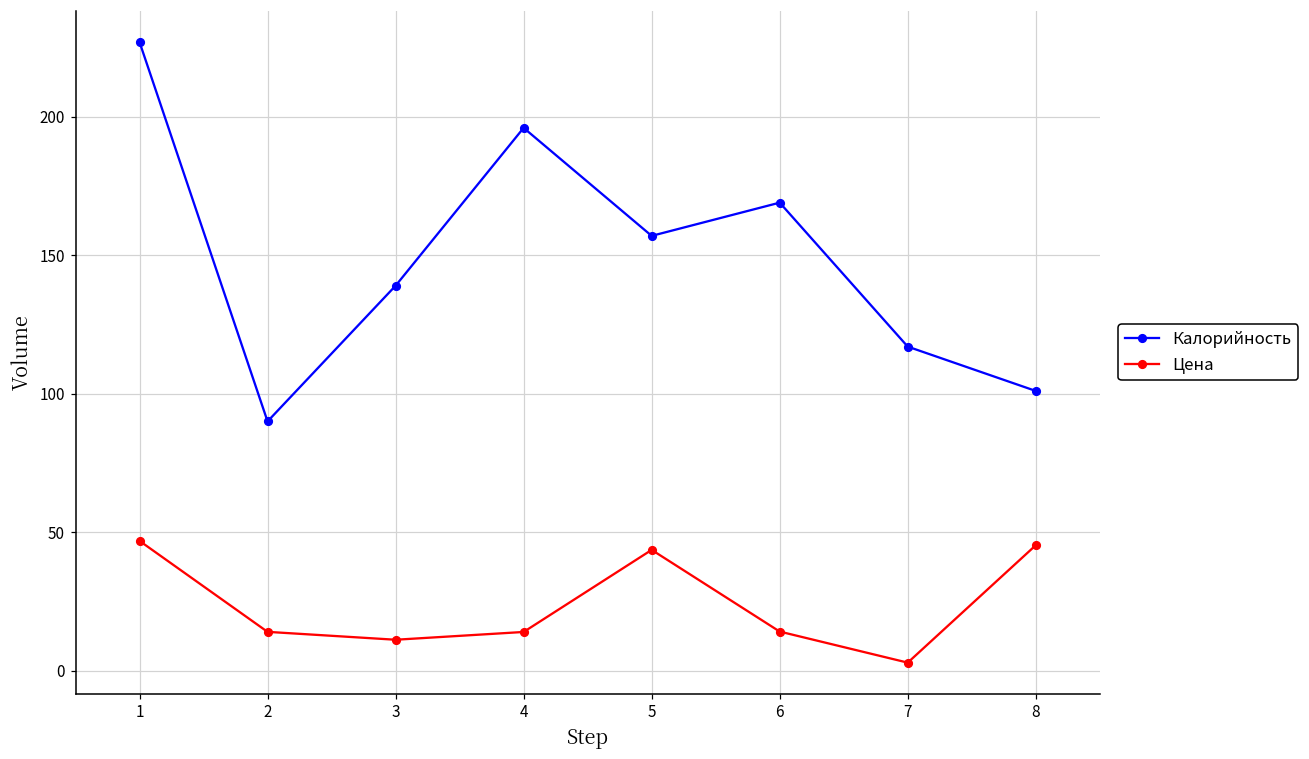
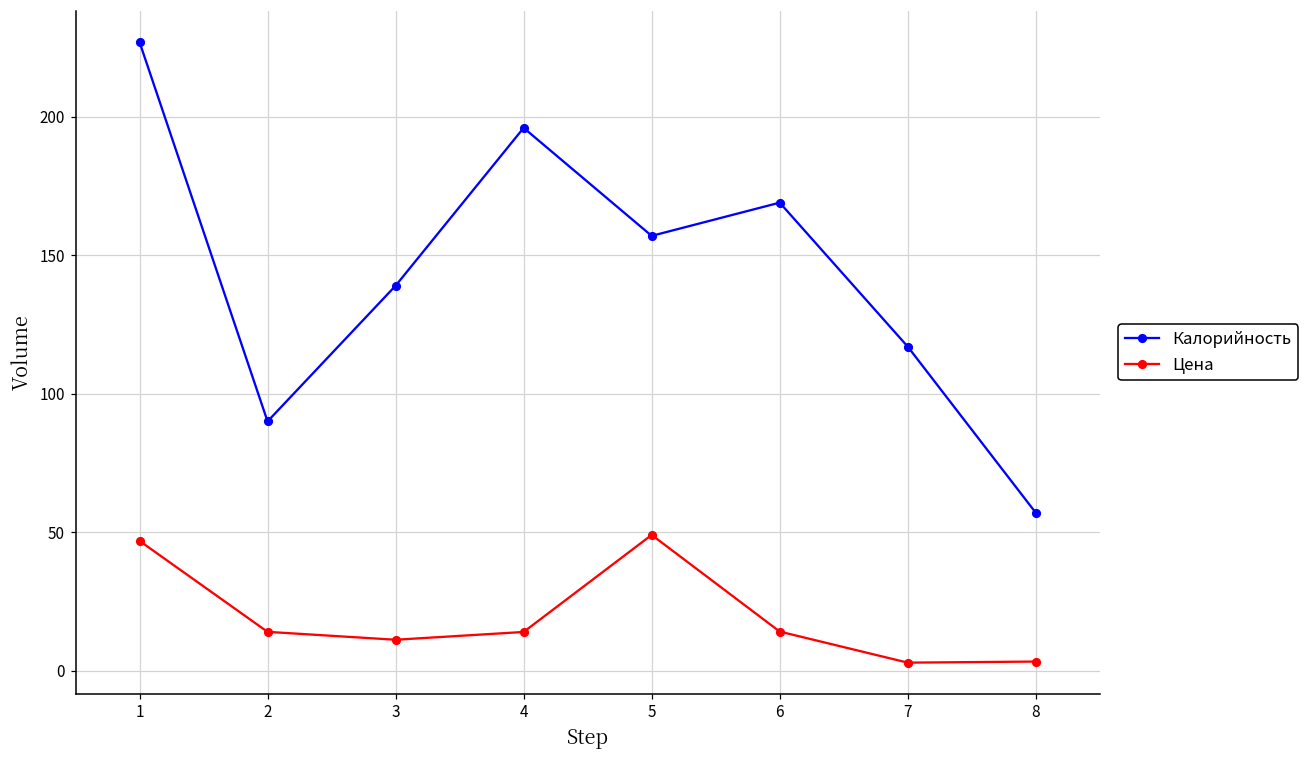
  {
    "Калорийность": {
      "1": 227,
      "2": 90,
      "3": 139,
      "4": 196,
      "5": 157,
      "6": 169,
      "7": 117,
-     "8": 101
+     "8": 57
    },
    "Цена": {
      "1": 47,
      "2": 14,
      "3": 11,
      "4": 14,
-     "5": 44,
+     "5": 49,
      "6": 14,
      "7": 3,
-     "8": 45
+     "8": 3
    }
  }
